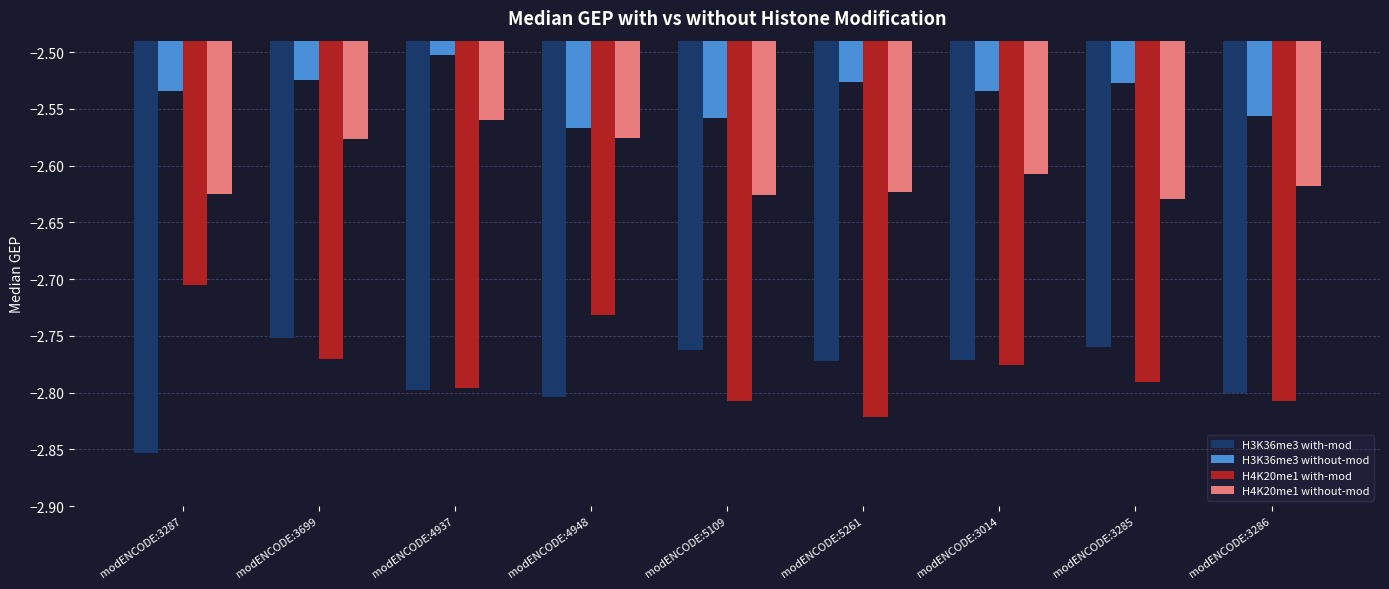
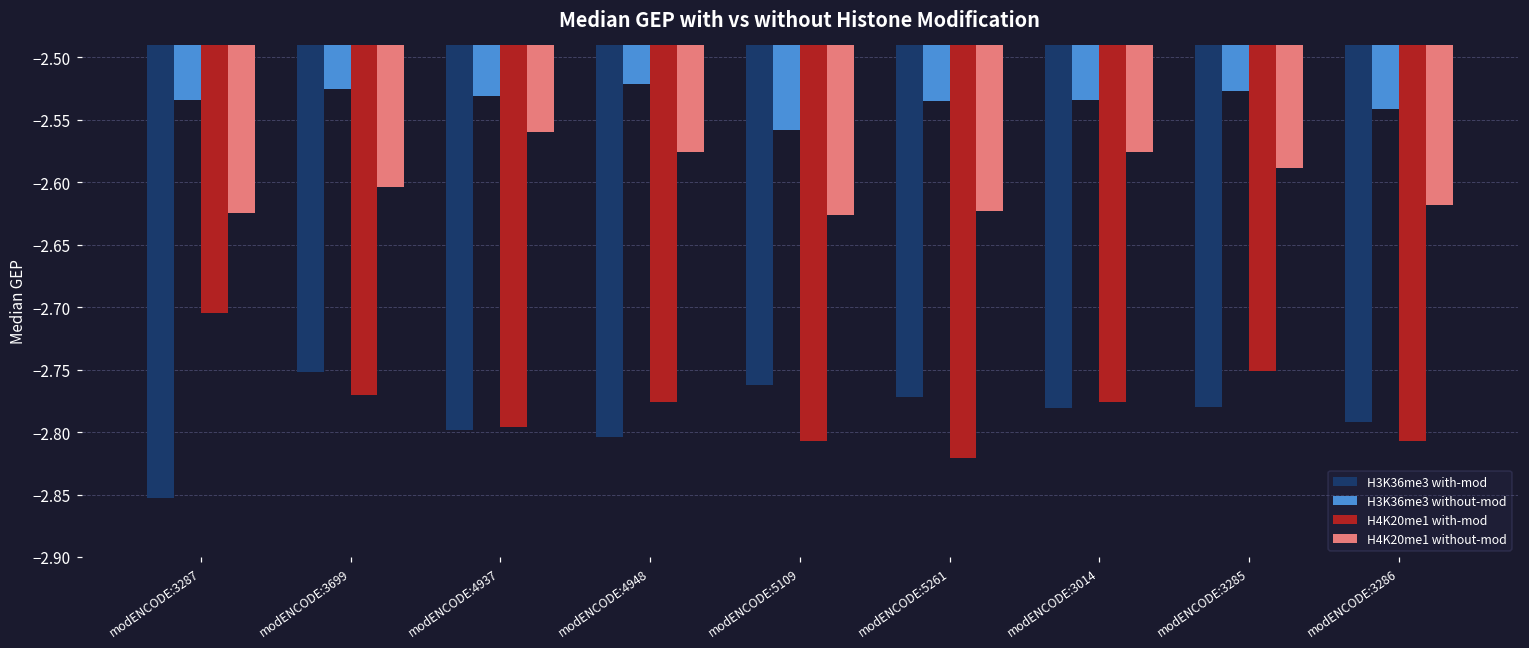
  {
    "H3K36me3 with-mod": {
      "modENCODE:3287": -2.853,
      "modENCODE:3699": -2.752,
      "modENCODE:4937": -2.798,
      "modENCODE:4948": -2.804,
      "modENCODE:5109": -2.762,
      "modENCODE:5261": -2.772,
-     "modENCODE:3014": -2.771,
-     "modENCODE:3285": -2.76,
-     "modENCODE:3286": -2.800
+     "modENCODE:3014": -2.781,
+     "modENCODE:3285": -2.78,
+     "modENCODE:3286": -2.792
    },
    "H3K36me3 without-mod": {
      "modENCODE:3287": -2.534,
      "modENCODE:3699": -2.525,
-     "modENCODE:4937": -2.503,
-     "modENCODE:4948": -2.567,
+     "modENCODE:4937": -2.531,
+     "modENCODE:4948": -2.521,
      "modENCODE:5109": -2.558,
-     "modENCODE:5261": -2.526,
+     "modENCODE:5261": -2.535,
      "modENCODE:3014": -2.534,
      "modENCODE:3285": -2.527,
-     "modENCODE:3286": -2.556
+     "modENCODE:3286": -2.541
    },
    "H4K20me1 with-mod": {
      "modENCODE:3287": -2.705,
      "modENCODE:3699": -2.770,
      "modENCODE:4937": -2.796,
-     "modENCODE:4948": -2.732,
+     "modENCODE:4948": -2.776,
      "modENCODE:5109": -2.807,
      "modENCODE:5261": -2.821,
      "modENCODE:3014": -2.776,
-     "modENCODE:3285": -2.791,
+     "modENCODE:3285": -2.751,
      "modENCODE:3286": -2.807
    },
    "H4K20me1 without-mod": {
      "modENCODE:3287": -2.625,
-     "modENCODE:3699": -2.577,
+     "modENCODE:3699": -2.604,
      "modENCODE:4937": -2.560,
      "modENCODE:4948": -2.576,
      "modENCODE:5109": -2.626,
      "modENCODE:5261": -2.623,
-     "modENCODE:3014": -2.607,
-     "modENCODE:3285": -2.629,
+     "modENCODE:3014": -2.576,
+     "modENCODE:3285": -2.589,
      "modENCODE:3286": -2.618
    }
  }
